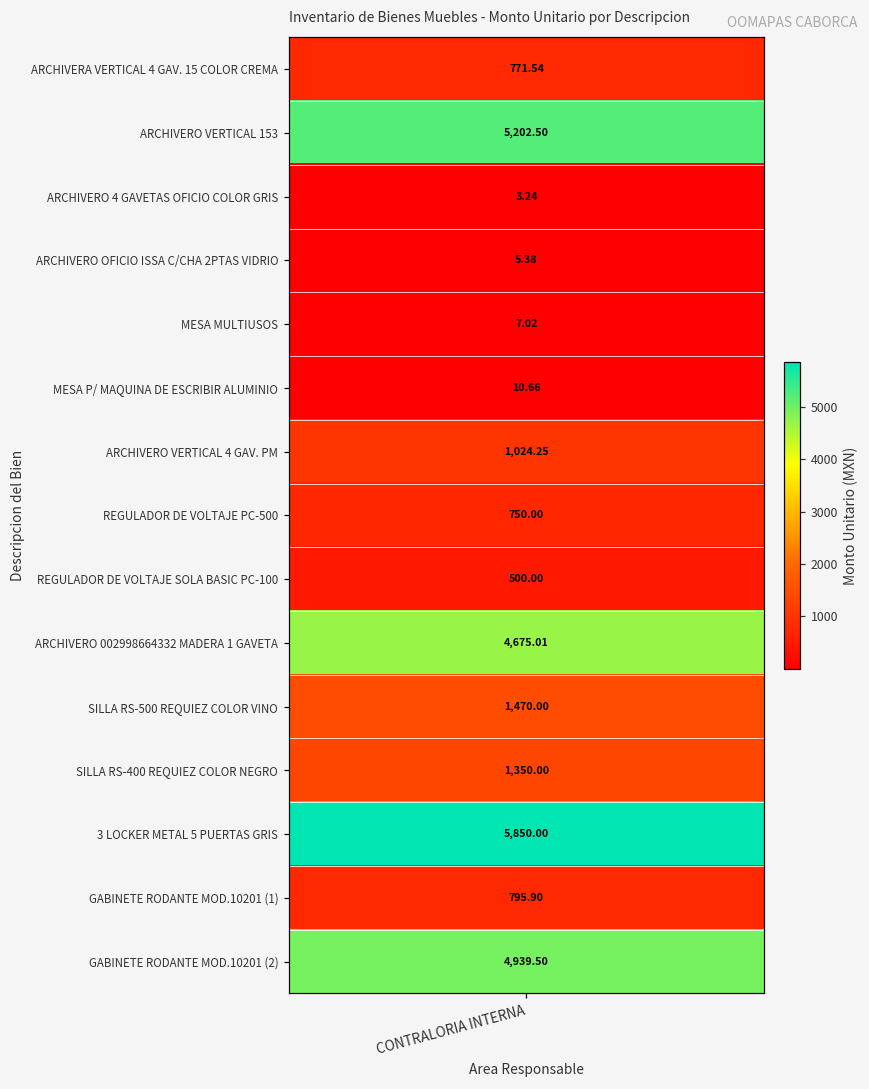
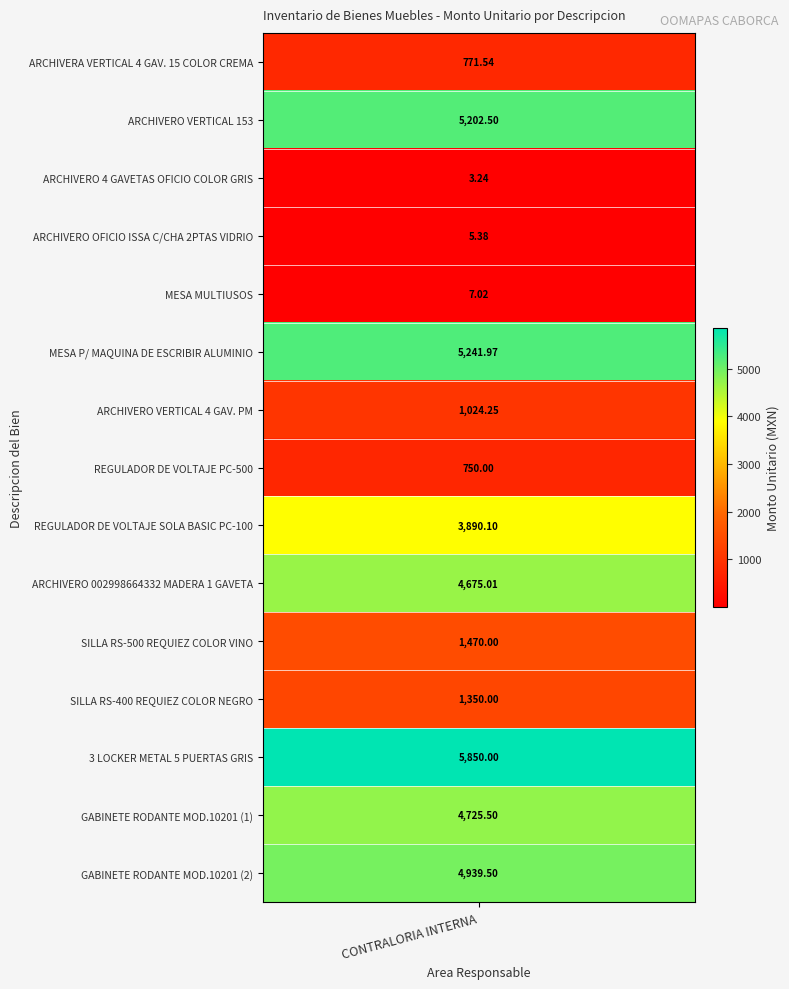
  {
    "ARCHIVERA VERTICAL 4 GAV. 15 COLOR CREMA": {
      "CONTRALORIA INTERNA": "771.54"
    },
    "ARCHIVERO VERTICAL 153": {
      "CONTRALORIA INTERNA": "5,202.50"
    },
    "ARCHIVERO 4 GAVETAS OFICIO COLOR GRIS": {
      "CONTRALORIA INTERNA": "3.24"
    },
    "ARCHIVERO OFICIO ISSA C/CHA 2PTAS VIDRIO": {
      "CONTRALORIA INTERNA": "5.38"
    },
    "MESA MULTIUSOS": {
      "CONTRALORIA INTERNA": "7.02"
    },
    "MESA P/ MAQUINA DE ESCRIBIR ALUMINIO": {
-     "CONTRALORIA INTERNA": "10.66"
+     "CONTRALORIA INTERNA": "5,241.97"
    },
    "ARCHIVERO VERTICAL 4 GAV. PM": {
      "CONTRALORIA INTERNA": "1,024.25"
    },
    "REGULADOR DE VOLTAJE PC-500": {
      "CONTRALORIA INTERNA": "750.00"
    },
    "REGULADOR DE VOLTAJE SOLA BASIC PC-100": {
-     "CONTRALORIA INTERNA": "500.00"
+     "CONTRALORIA INTERNA": "3,890.10"
    },
    "ARCHIVERO 002998664332 MADERA 1 GAVETA": {
      "CONTRALORIA INTERNA": "4,675.01"
    },
    "SILLA RS-500 REQUIEZ COLOR VINO": {
      "CONTRALORIA INTERNA": "1,470.00"
    },
    "SILLA RS-400 REQUIEZ COLOR NEGRO": {
      "CONTRALORIA INTERNA": "1,350.00"
    },
    "3 LOCKER METAL 5 PUERTAS GRIS": {
      "CONTRALORIA INTERNA": "5,850.00"
    },
    "GABINETE RODANTE MOD.10201 (1)": {
-     "CONTRALORIA INTERNA": "795.90"
+     "CONTRALORIA INTERNA": "4,725.50"
    },
    "GABINETE RODANTE MOD.10201 (2)": {
      "CONTRALORIA INTERNA": "4,939.50"
    }
  }
